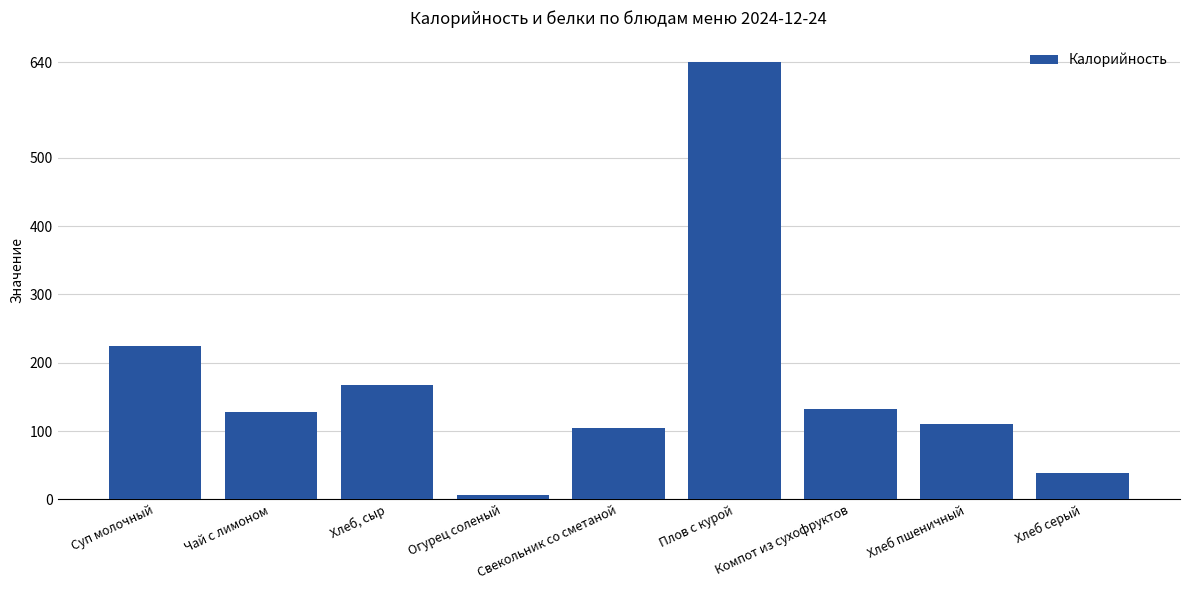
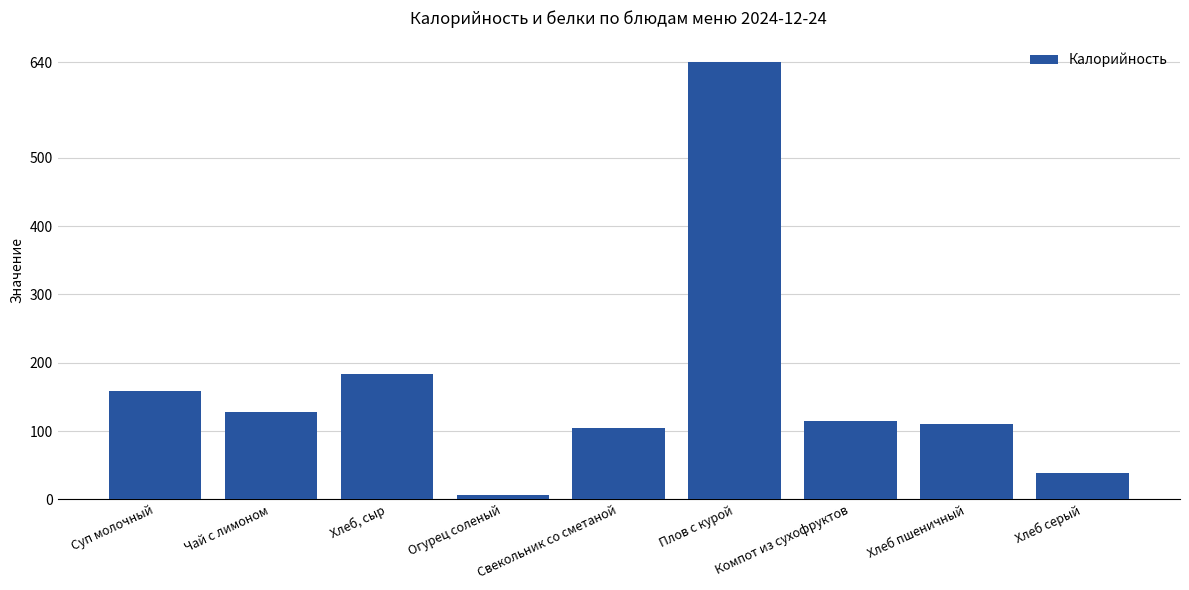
  {
-   "Суп молочный": 230,
+   "Суп молочный": 160,
    "Чай с лимоном": 130,
-   "Хлеб, сыр": 170,
+   "Хлеб, сыр": 180,
    "Огурец соленый": 10,
    "Свекольник со сметаной": 100,
    "Плов с курой": 640,
-   "Компот из сухофруктов": 130,
+   "Компот из сухофруктов": 110,
    "Хлеб пшеничный": 110,
    "Хлеб серый": 40
  }
